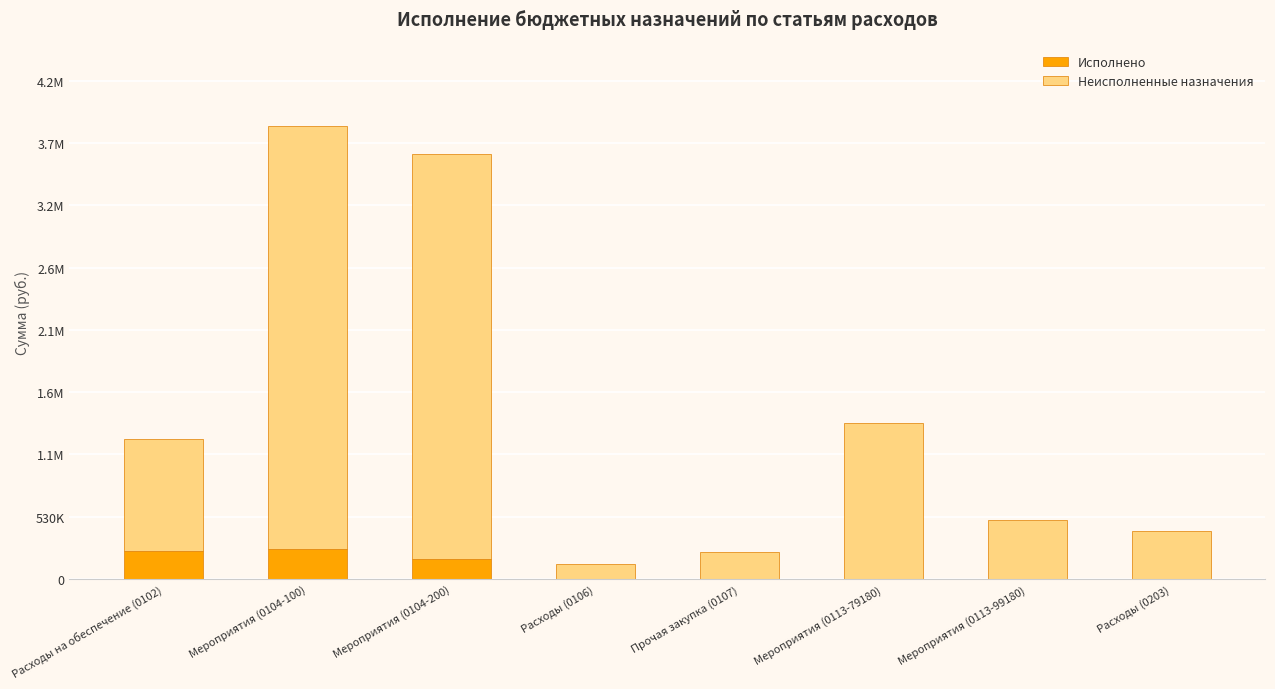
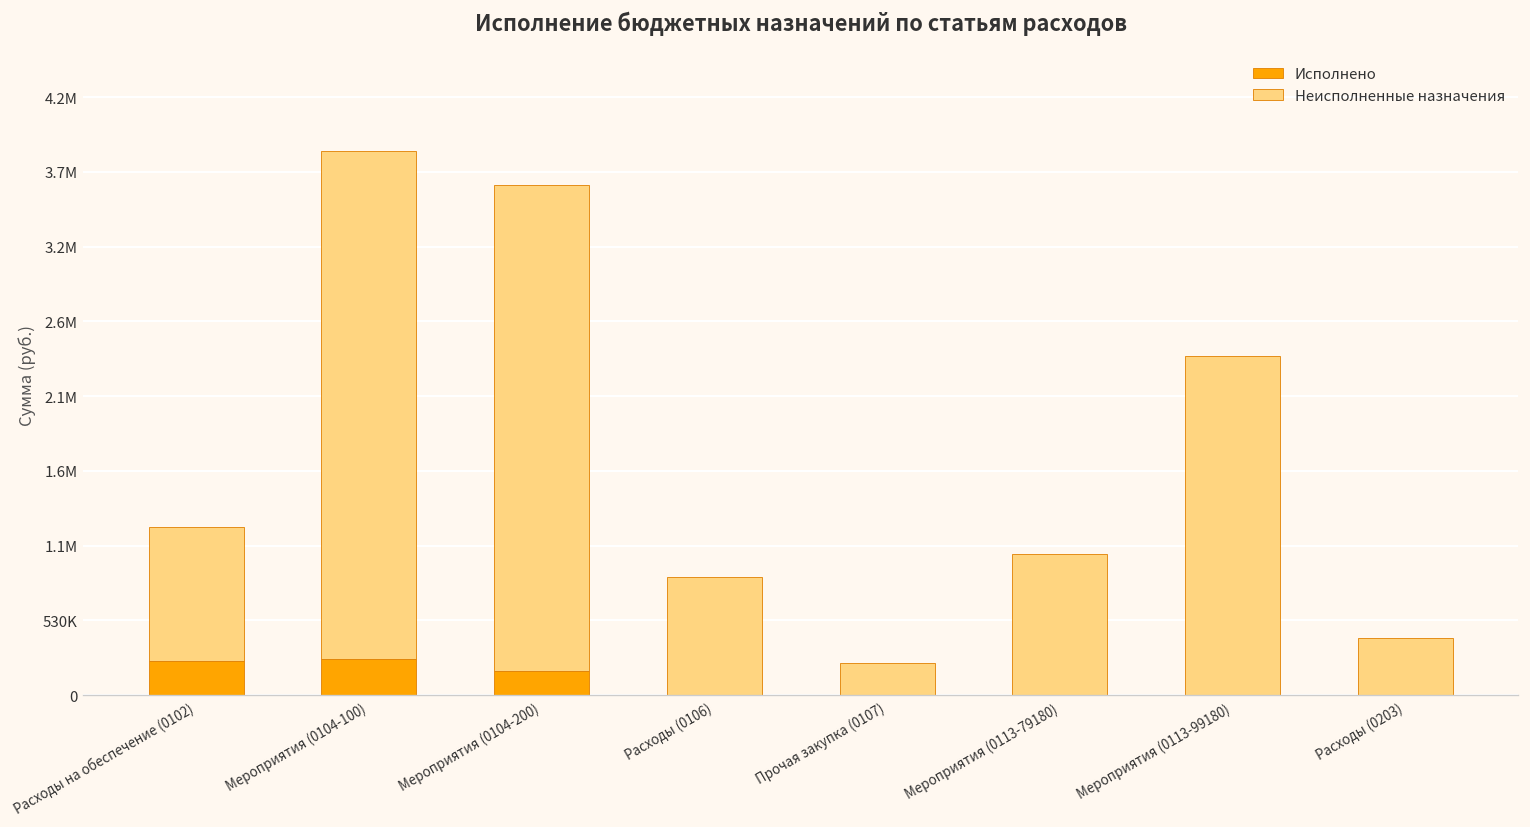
  {
    "Исполнено": {
      "Расходы на обеспечение (0102)": 240000,
      "Мероприятия (0104-100)": 250000,
      "Мероприятия (0104-200)": 170000,
      "Расходы (0106)": 0,
      "Прочая закупка (0107)": 0,
      "Мероприятия (0113-79180)": 0,
      "Мероприятия (0113-99180)": 0,
      "Расходы (0203)": 0
    },
    "Неисполненные назначения": {
      "Расходы на обеспечение (0102)": 950000,
      "Мероприятия (0104-100)": 3600000,
      "Мероприятия (0104-200)": 3440000,
-     "Расходы (0106)": 130000,
+     "Расходы (0106)": 840000,
      "Прочая закупка (0107)": 230000,
-     "Мероприятия (0113-79180)": 1320000,
-     "Мероприятия (0113-99180)": 500000,
+     "Мероприятия (0113-79180)": 1000000,
+     "Мероприятия (0113-99180)": 2400000,
      "Расходы (0203)": 410000
    }
  }
